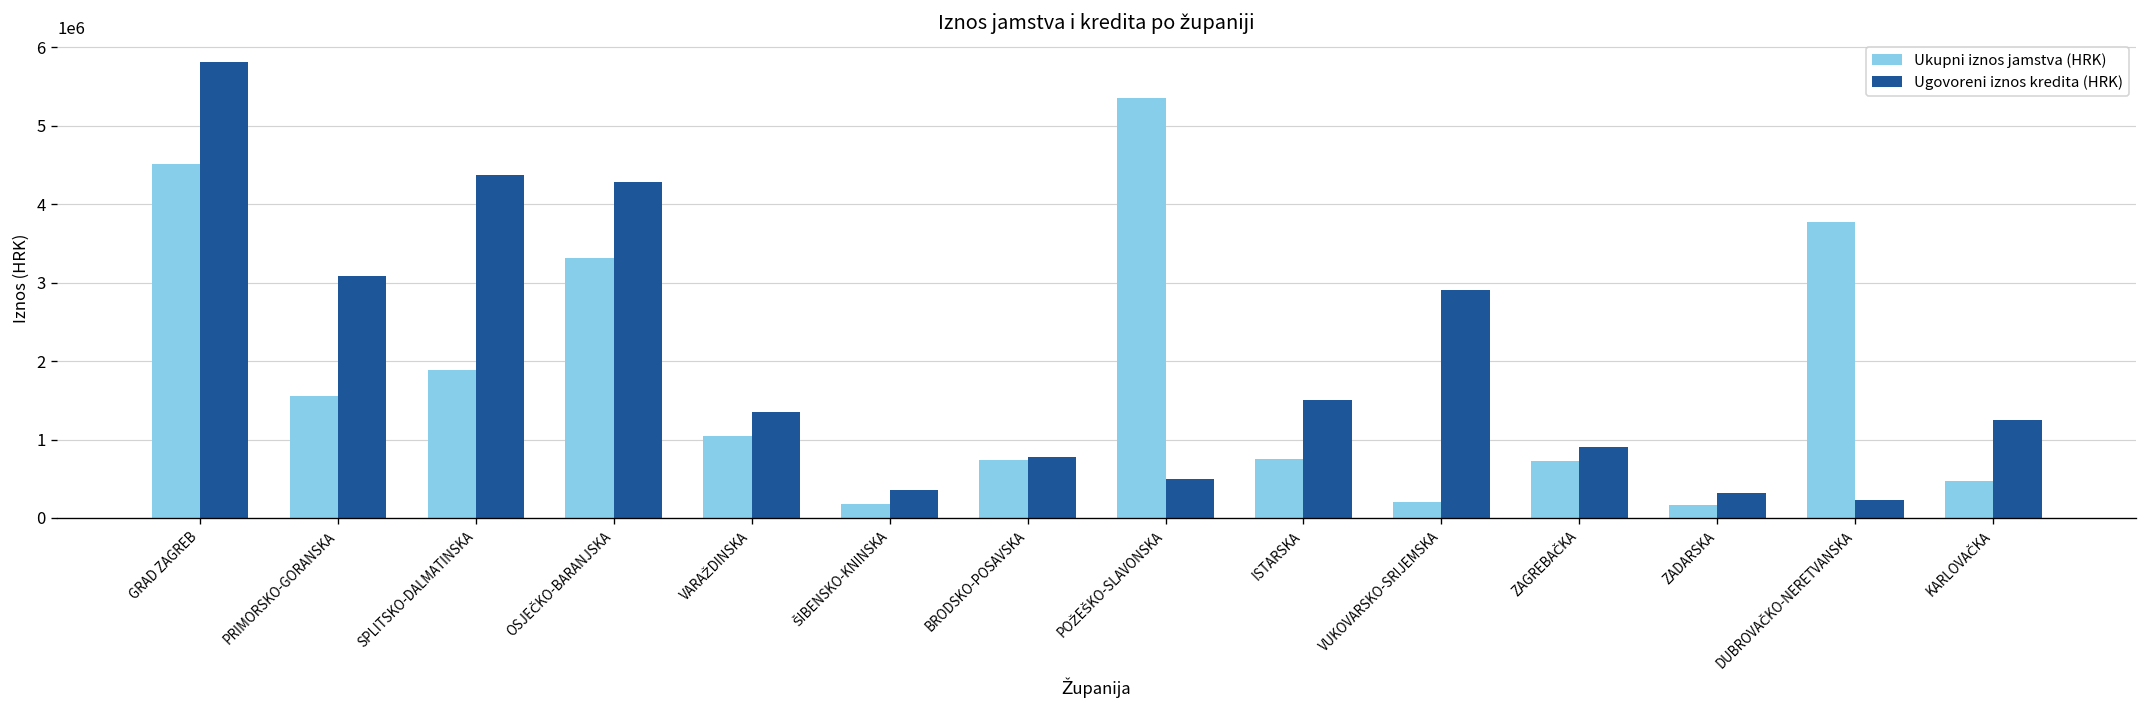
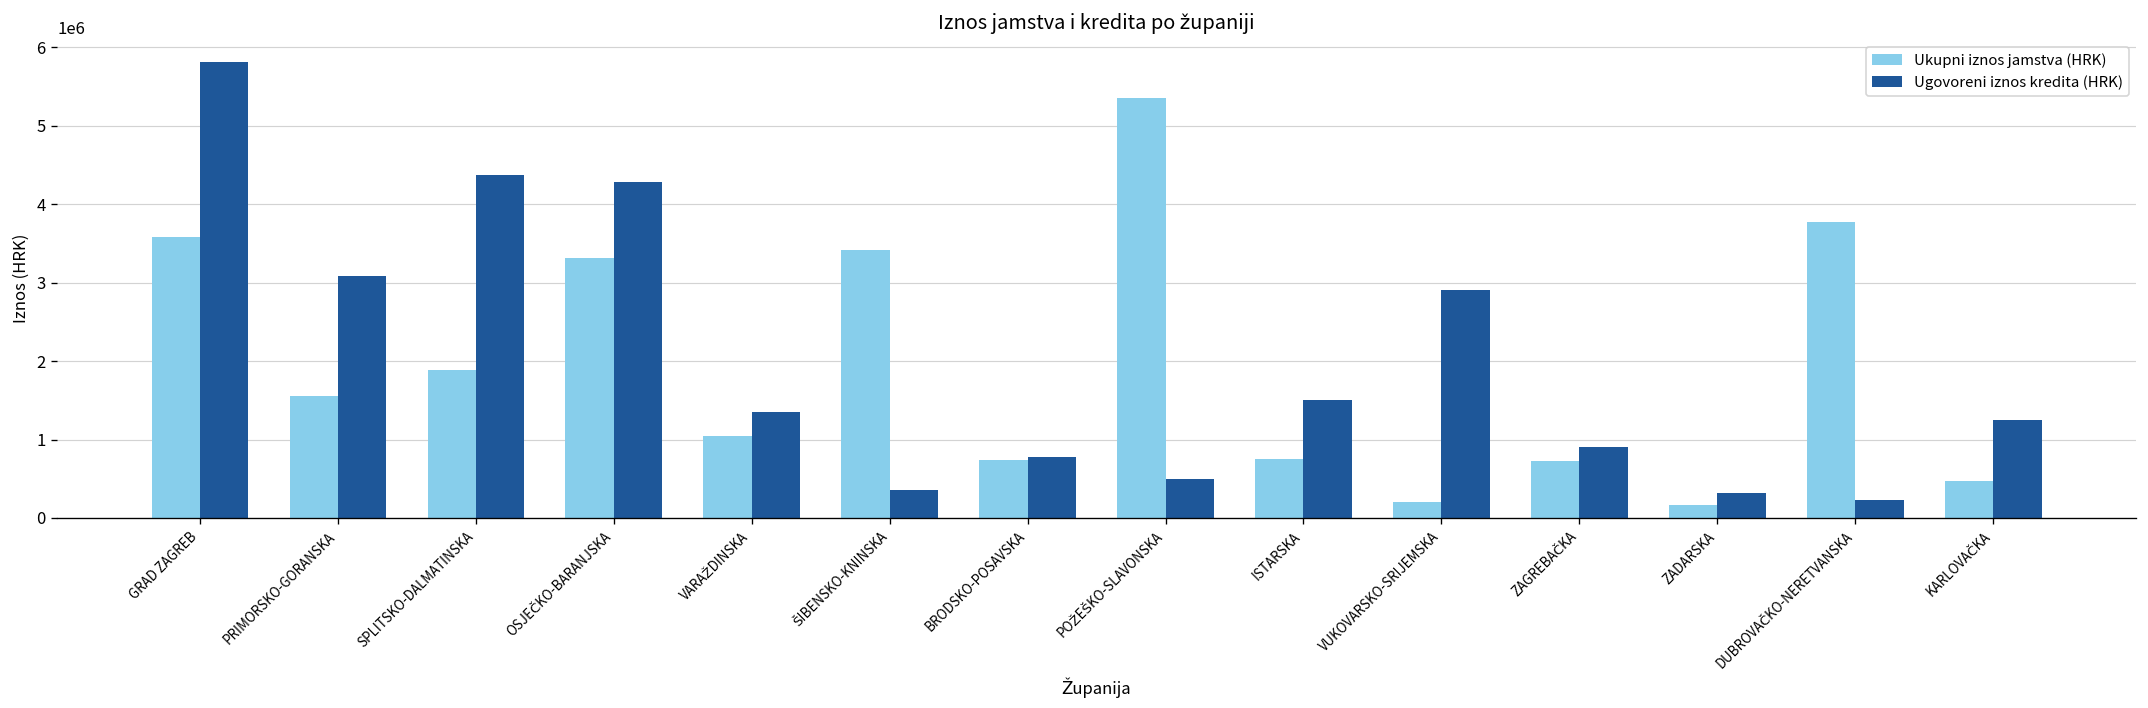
  {
    "Ukupni iznos jamstva (HRK)": {
-     "GRAD ZAGREB": 4500000,
+     "GRAD ZAGREB": 3600000,
      "PRIMORSKO-GORANSKA": 1600000,
      "SPLITSKO-DALMATINSKA": 1900000,
      "OSJEČKO-BARANJSKA": 3300000,
      "VARAŽDINSKA": 1100000,
-     "ŠIBENSKO-KNINSKA": 200000,
+     "ŠIBENSKO-KNINSKA": 3400000,
      "BRODSKO-POSAVSKA": 700000,
      "POŽEŠKO-SLAVONSKA": 5400000,
      "ISTARSKA": 800000,
      "VUKOVARSKO-SRIJEMSKA": 200000,
      "ZAGREBAČKA": 700000,
      "ZADARSKA": 200000,
      "DUBROVAČKO-NERETVANSKA": 3800000,
      "KARLOVAČKA": 500000
    },
    "Ugovoreni iznos kredita (HRK)": {
      "GRAD ZAGREB": 5800000,
      "PRIMORSKO-GORANSKA": 3100000,
      "SPLITSKO-DALMATINSKA": 4400000,
      "OSJEČKO-BARANJSKA": 4300000,
      "VARAŽDINSKA": 1400000,
      "ŠIBENSKO-KNINSKA": 400000,
      "BRODSKO-POSAVSKA": 800000,
      "POŽEŠKO-SLAVONSKA": 500000,
      "ISTARSKA": 1500000,
      "VUKOVARSKO-SRIJEMSKA": 2900000,
      "ZAGREBAČKA": 900000,
      "ZADARSKA": 300000,
      "DUBROVAČKO-NERETVANSKA": 200000,
      "KARLOVAČKA": 1200000
    }
  }
